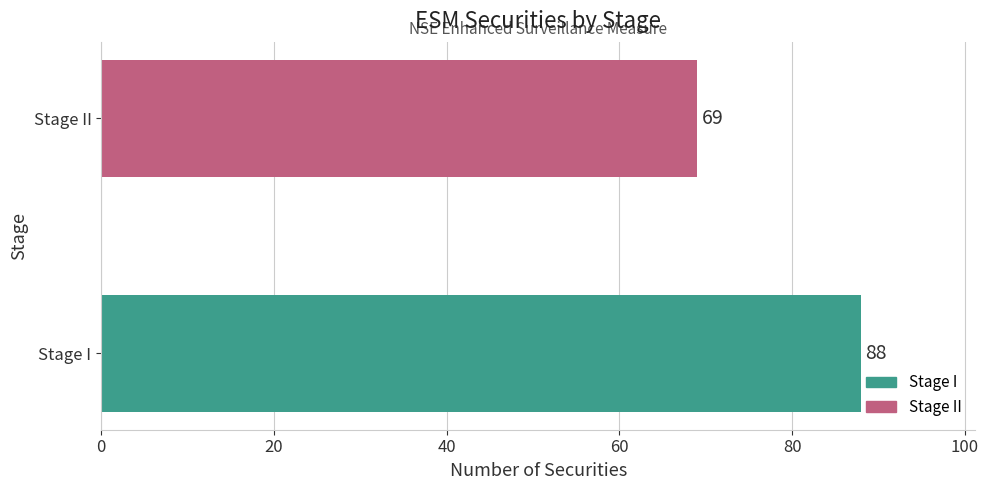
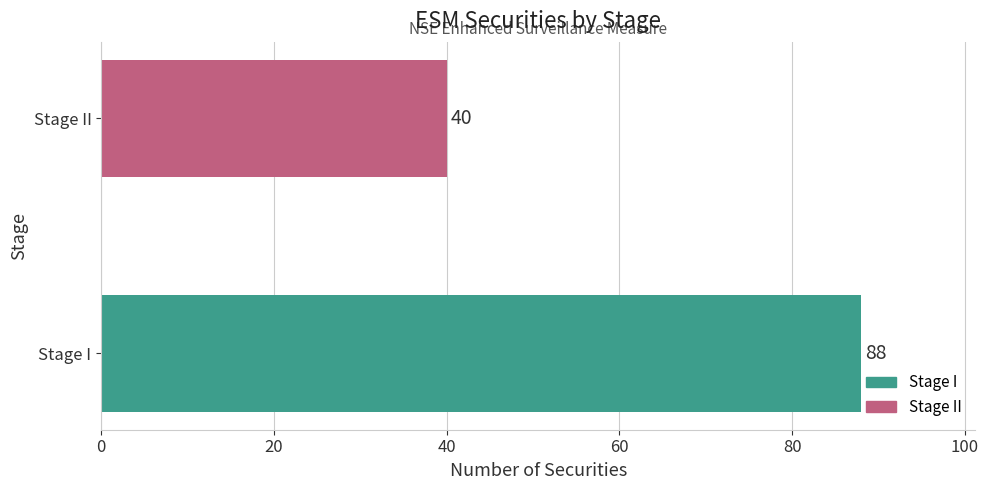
  {
-   "Stage II": 69,
+   "Stage II": 40,
    "Stage I": 88
  }
